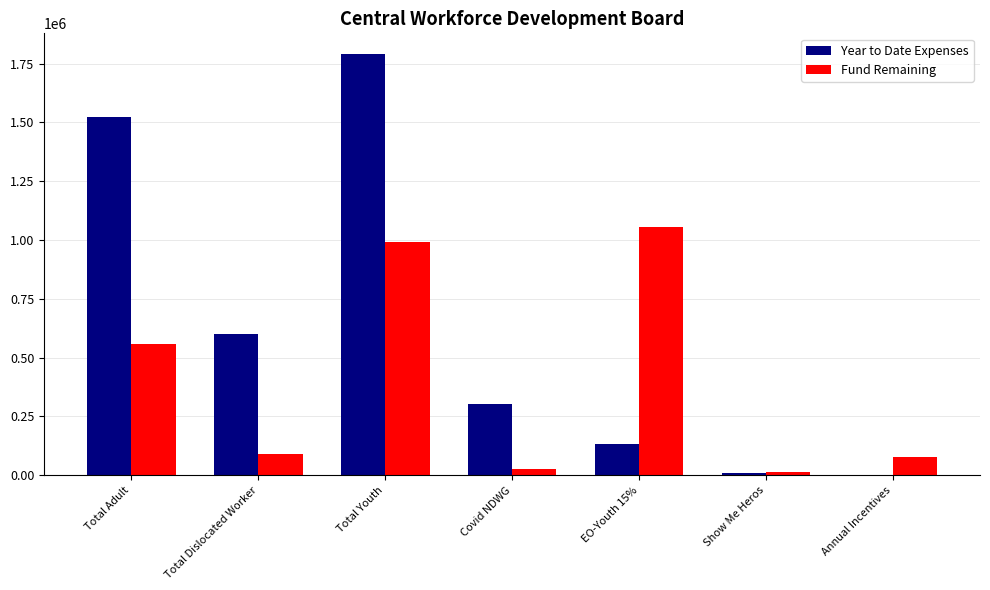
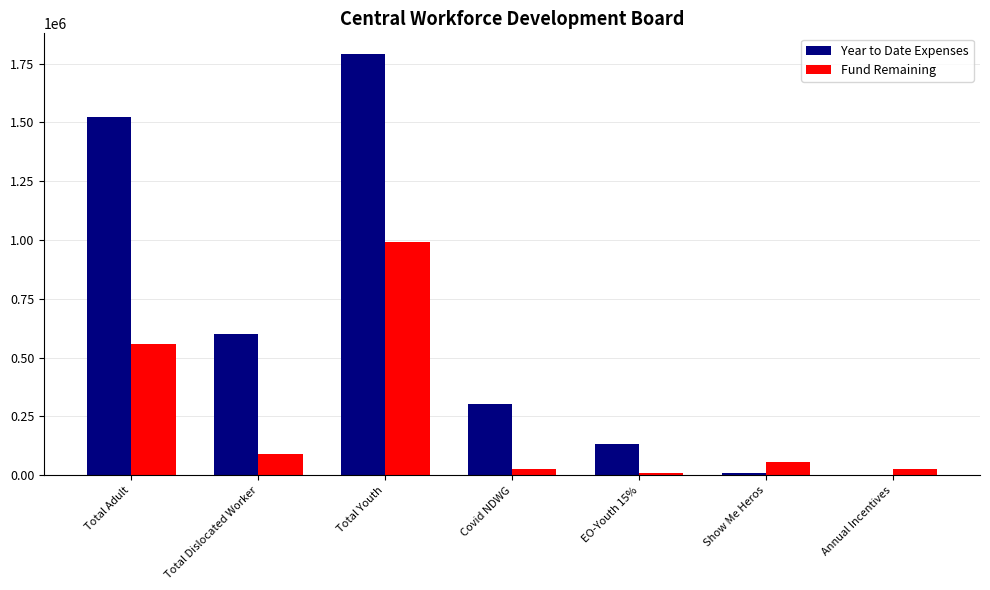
  {
    "Year to Date Expenses": {
      "Total Adult": 1520000,
      "Total Dislocated Worker": 600000,
      "Total Youth": 1790000,
      "Covid NDWG": 300000,
      "EO-Youth 15%": 130000,
      "Annual Incentives": 0
    },
    "Fund Remaining": {
      "Total Adult": 560000,
      "Total Dislocated Worker": 90000,
      "Total Youth": 990000,
      "Covid NDWG": 20000,
-     "EO-Youth 15%": 1060000,
-     "Show Me Heros": 10000,
-     "Annual Incentives": 80000
+     "EO-Youth 15%": 10000,
+     "Show Me Heros": 60000,
+     "Annual Incentives": 30000
    }
  }
